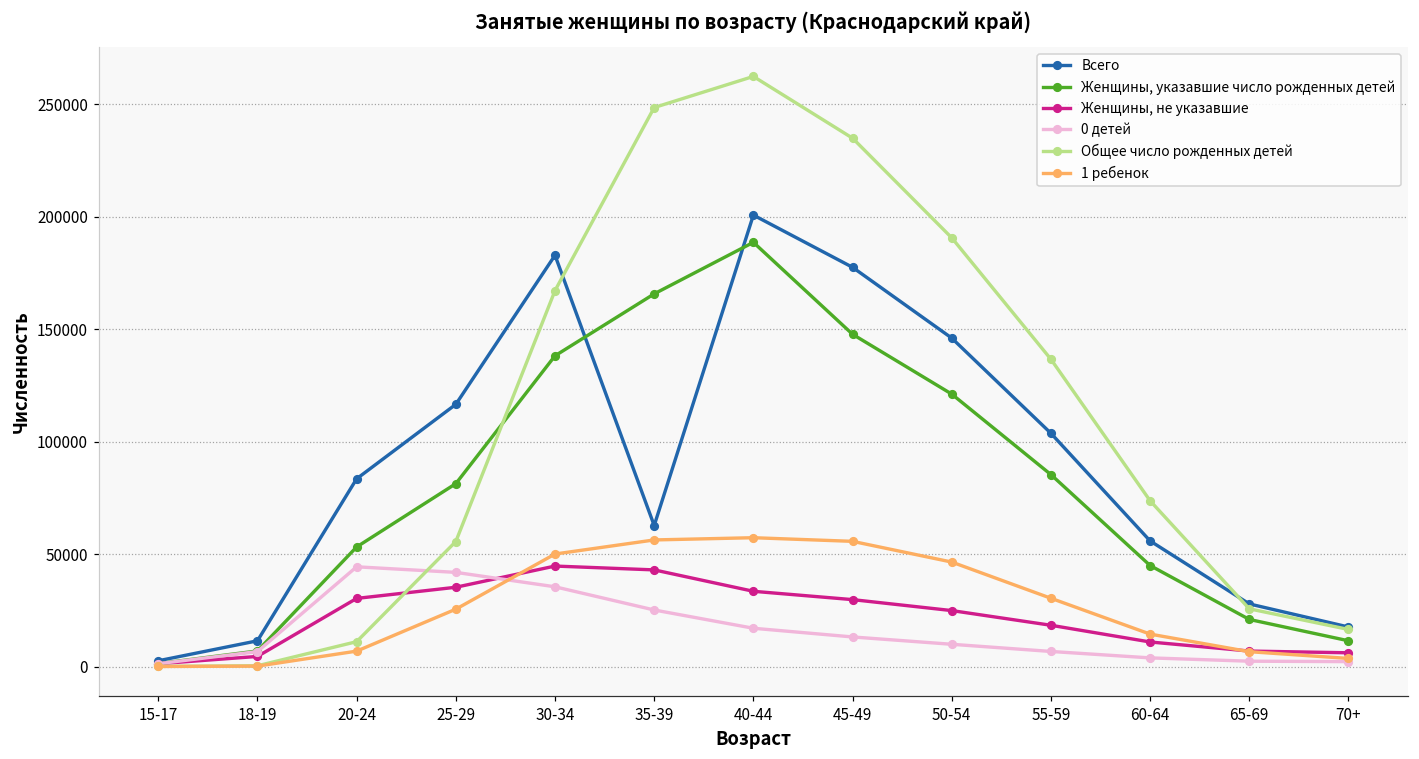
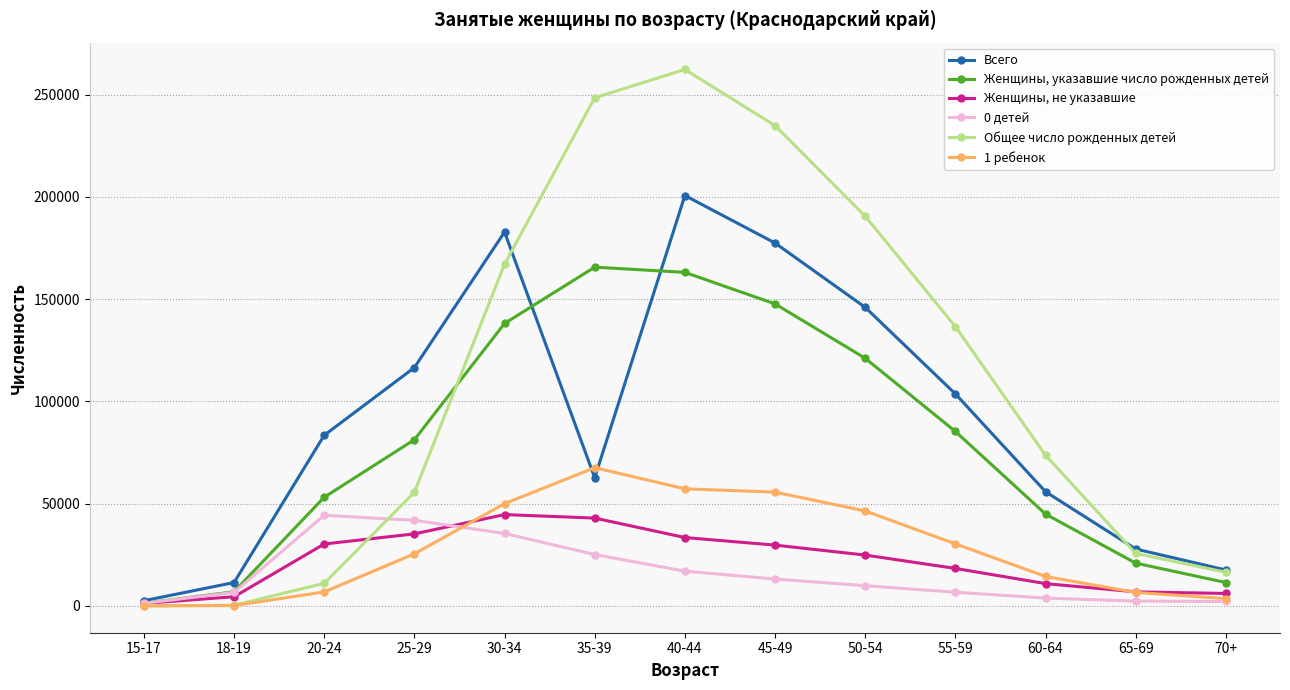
  {
    "Всего": {
      "15-17": 3000,
      "18-19": 11000,
      "20-24": 83000,
      "25-29": 117000,
      "30-34": 183000,
      "35-39": 63000,
      "40-44": 201000,
      "45-49": 177000,
      "50-54": 146000,
      "55-59": 104000,
      "60-64": 56000,
      "65-69": 28000
    },
    "Женщины, указавшие число рожденных детей": {
      "20-24": 53000,
      "25-29": 81000,
      "30-34": 138000,
      "35-39": 166000,
-     "40-44": 189000,
+     "40-44": 163000,
      "45-49": 148000,
      "50-54": 121000,
      "55-59": 85000,
      "60-64": 45000,
      "65-69": 21000,
      "70+": 11000
    },
    "Женщины, не указавшие": {
      "18-19": 5000,
      "20-24": 30000,
      "25-29": 35000,
      "30-34": 45000,
      "35-39": 43000,
      "40-44": 33000,
      "45-49": 30000,
      "50-54": 25000,
      "55-59": 18000,
      "60-64": 11000,
      "70+": 6000
    },
    "0 детей": {
      "20-24": 44000,
      "25-29": 42000,
      "30-34": 35000,
      "35-39": 25000,
      "40-44": 17000,
      "45-49": 13000,
      "50-54": 10000,
      "55-59": 7000,
      "60-64": 4000,
      "65-69": 2000,
      "70+": 2000
    },
    "Общее число рожденных детей": {
      "20-24": 11000,
      "25-29": 56000,
      "30-34": 167000,
      "35-39": 249000,
      "40-44": 262000,
      "45-49": 235000,
      "50-54": 191000,
      "55-59": 137000,
      "60-64": 74000,
      "65-69": 26000
    },
    "1 ребенок": {
      "20-24": 7000,
      "25-29": 26000,
      "30-34": 50000,
-     "35-39": 56000,
+     "35-39": 68000,
      "40-44": 57000,
      "45-49": 56000,
      "50-54": 46000,
      "55-59": 30000,
      "60-64": 14000,
      "70+": 4000
    }
  }
